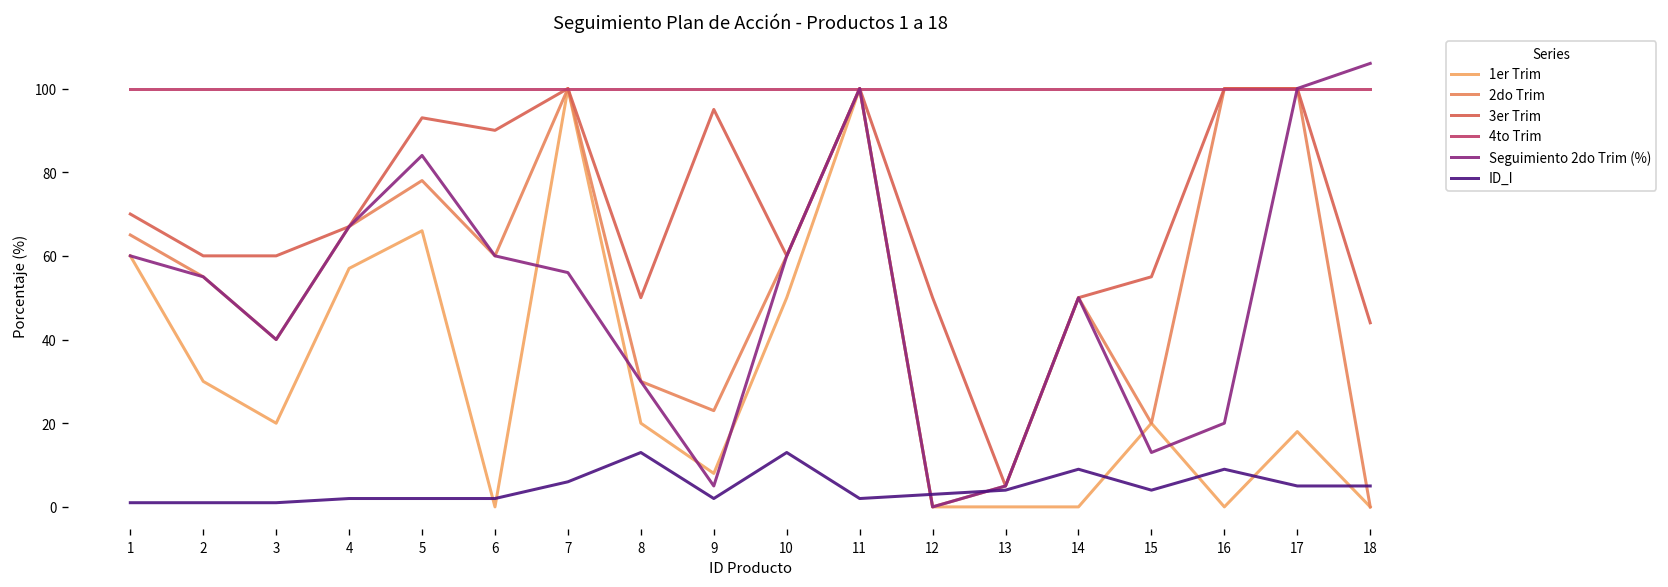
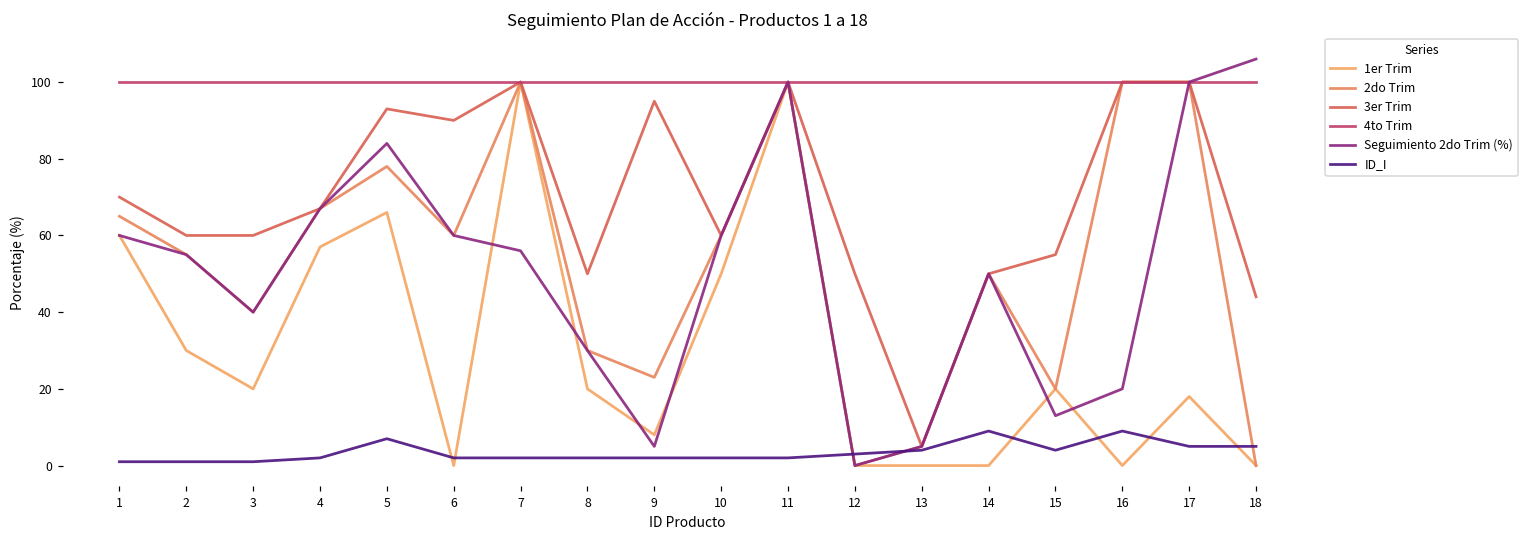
  {
    "Seguimiento 2do Trim (%)": {
      "5": 84,
      "7": 56,
      "9": 5,
      "15": 13,
      "16": 20,
      "18": 106
    },
    "ID_I": {
      "1": 1,
      "2": 1,
      "3": 1,
      "4": 2,
-     "5": 2,
+     "5": 7,
      "6": 2,
-     "7": 6,
-     "8": 13,
+     "7": 2,
+     "8": 2,
      "9": 2,
-     "10": 13,
+     "10": 2,
      "11": 2,
      "12": 3,
      "13": 4,
      "14": 9,
      "15": 4,
      "16": 9,
      "17": 5,
      "18": 5
    }
  }
